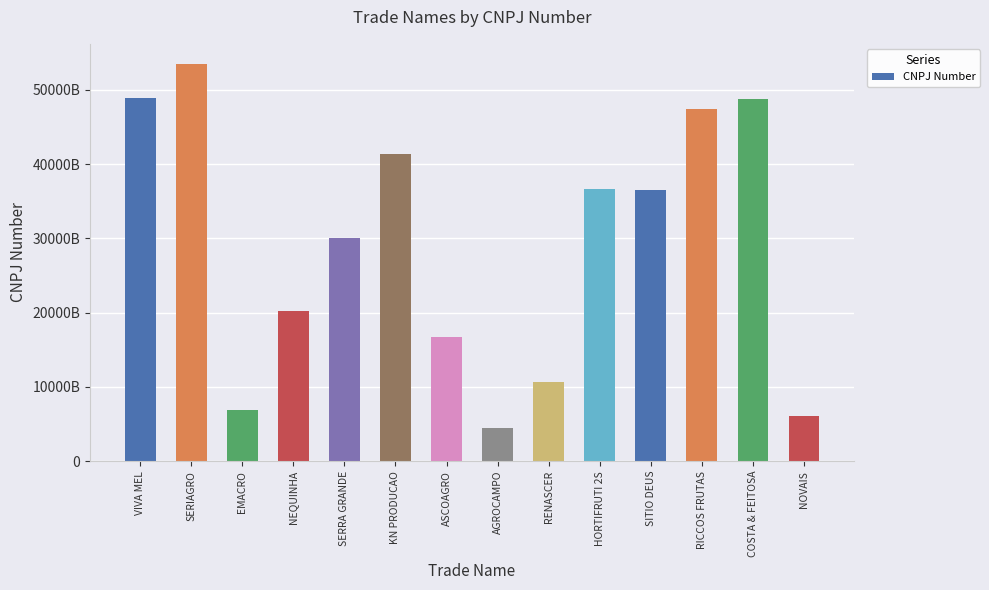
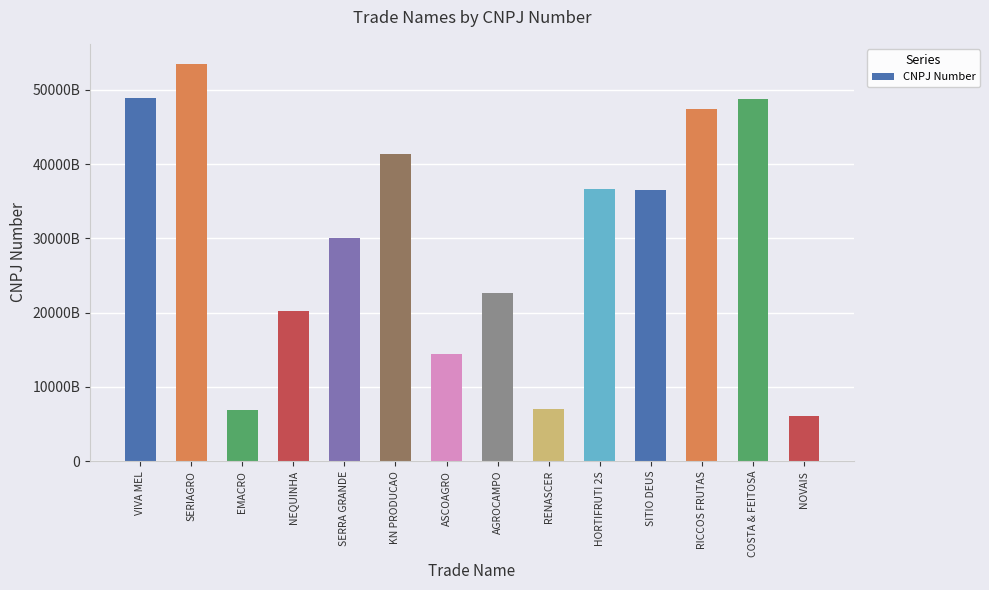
  {
    "VIVA MEL": 49000000000000,
    "SERIAGRO": 54000000000000,
    "EMACRO": 7000000000000,
    "NEQUINHA": 20000000000000,
    "SERRA GRANDE": 30000000000000,
    "KN PRODUCAO": 41000000000000,
-   "ASCOAGRO": 17000000000000,
-   "AGROCAMPO": 5000000000000,
-   "RENASCER": 11000000000000,
+   "ASCOAGRO": 14000000000000,
+   "AGROCAMPO": 23000000000000,
+   "RENASCER": 7000000000000,
    "HORTIFRUTI 2S": 37000000000000,
    "SITIO DEUS": 36000000000000,
    "RICCOS FRUTAS": 47000000000000,
    "COSTA & FEITOSA": 49000000000000,
    "NOVAIS": 6000000000000
  }
